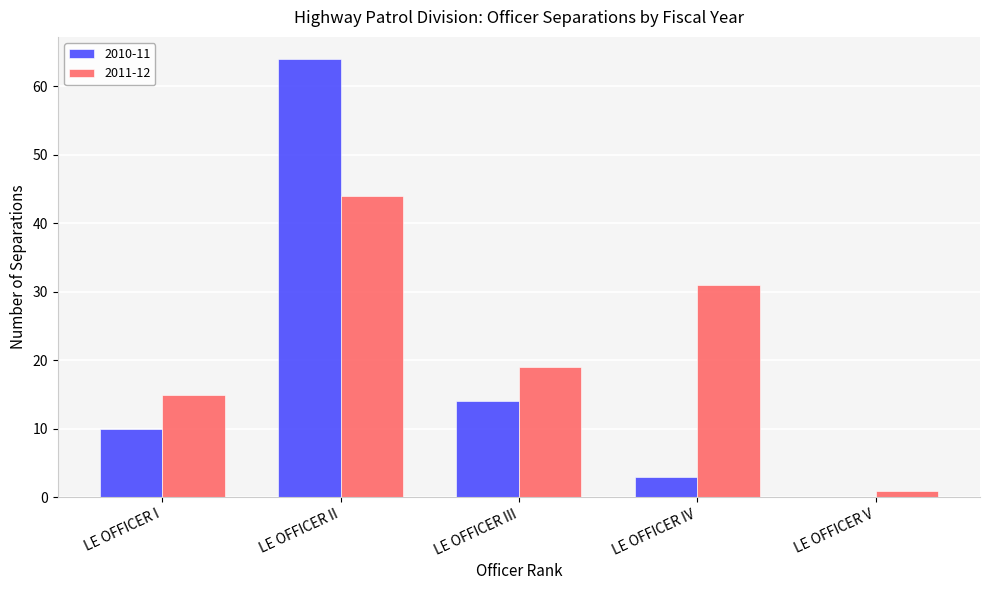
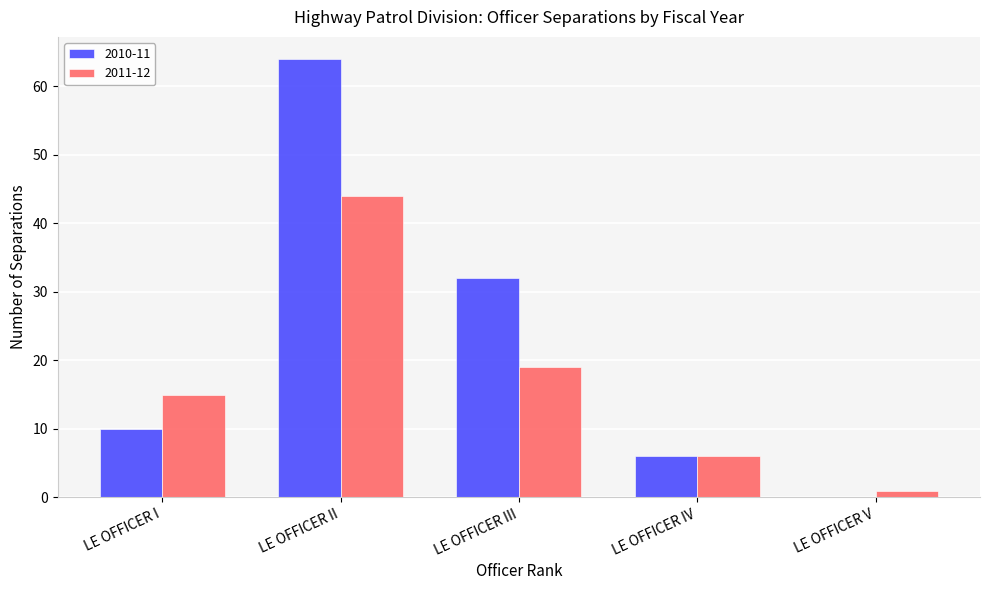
  {
    "2010-11": {
      "LE OFFICER I": 10,
      "LE OFFICER II": 64,
-     "LE OFFICER III": 14,
-     "LE OFFICER IV": 3,
+     "LE OFFICER III": 32,
+     "LE OFFICER IV": 6,
      "LE OFFICER V": 0
    },
    "2011-12": {
      "LE OFFICER I": 15,
      "LE OFFICER II": 44,
      "LE OFFICER III": 19,
-     "LE OFFICER IV": 31,
+     "LE OFFICER IV": 6,
      "LE OFFICER V": 1
    }
  }
